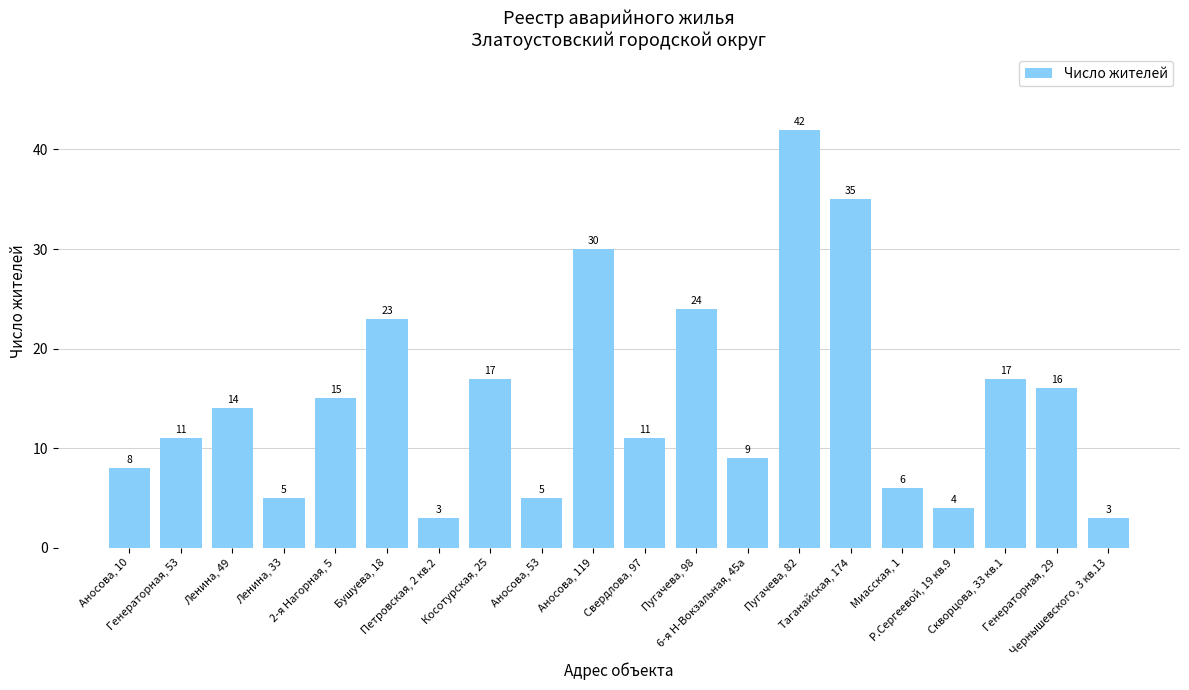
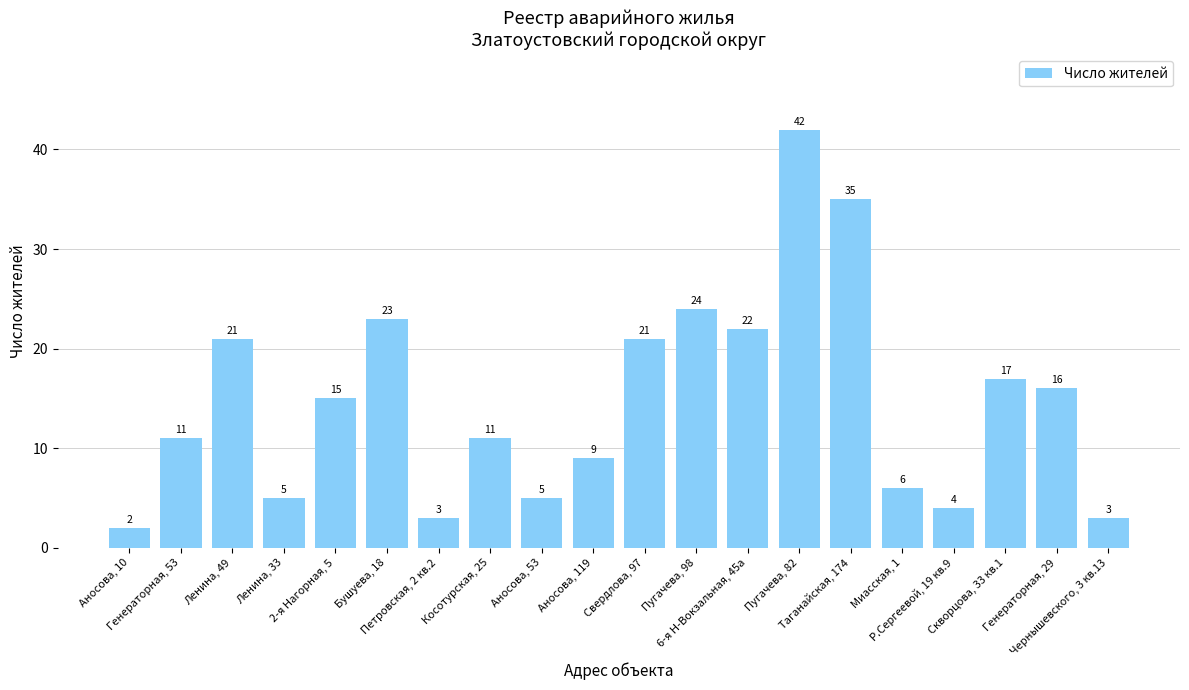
  {
-   "Аносова, 10": 8,
+   "Аносова, 10": 2,
    "Генераторная, 53": 11,
-   "Ленина, 49": 14,
+   "Ленина, 49": 21,
    "Ленина, 33": 5,
    "2-я Нагорная, 5": 15,
    "Бушуева, 18": 23,
    "Петровская, 2 кв.2": 3,
-   "Косотурская, 25": 17,
+   "Косотурская, 25": 11,
    "Аносова, 53": 5,
-   "Аносова, 119": 30,
-   "Свердлова, 97": 11,
+   "Аносова, 119": 9,
+   "Свердлова, 97": 21,
    "Пугачева, 98": 24,
-   "6-я Н-Вокзальная, 45а": 9,
+   "6-я Н-Вокзальная, 45а": 22,
    "Пугачева, 82": 42,
    "Таганайская, 174": 35,
    "Миасская, 1": 6,
    "Р.Сергеевой, 19 кв.9": 4,
    "Скворцова, 33 кв.1": 17,
    "Генераторная, 29": 16,
    "Чернышевского, 3 кв.13": 3
  }
